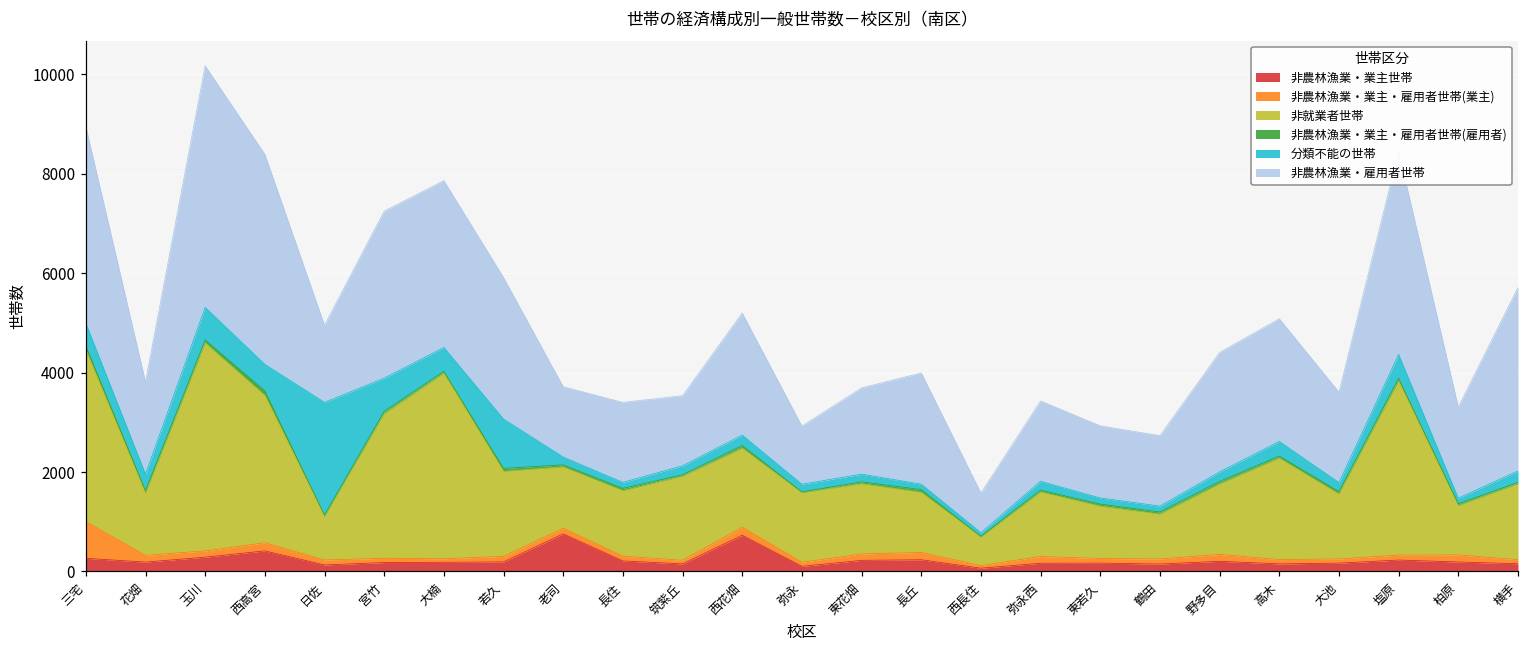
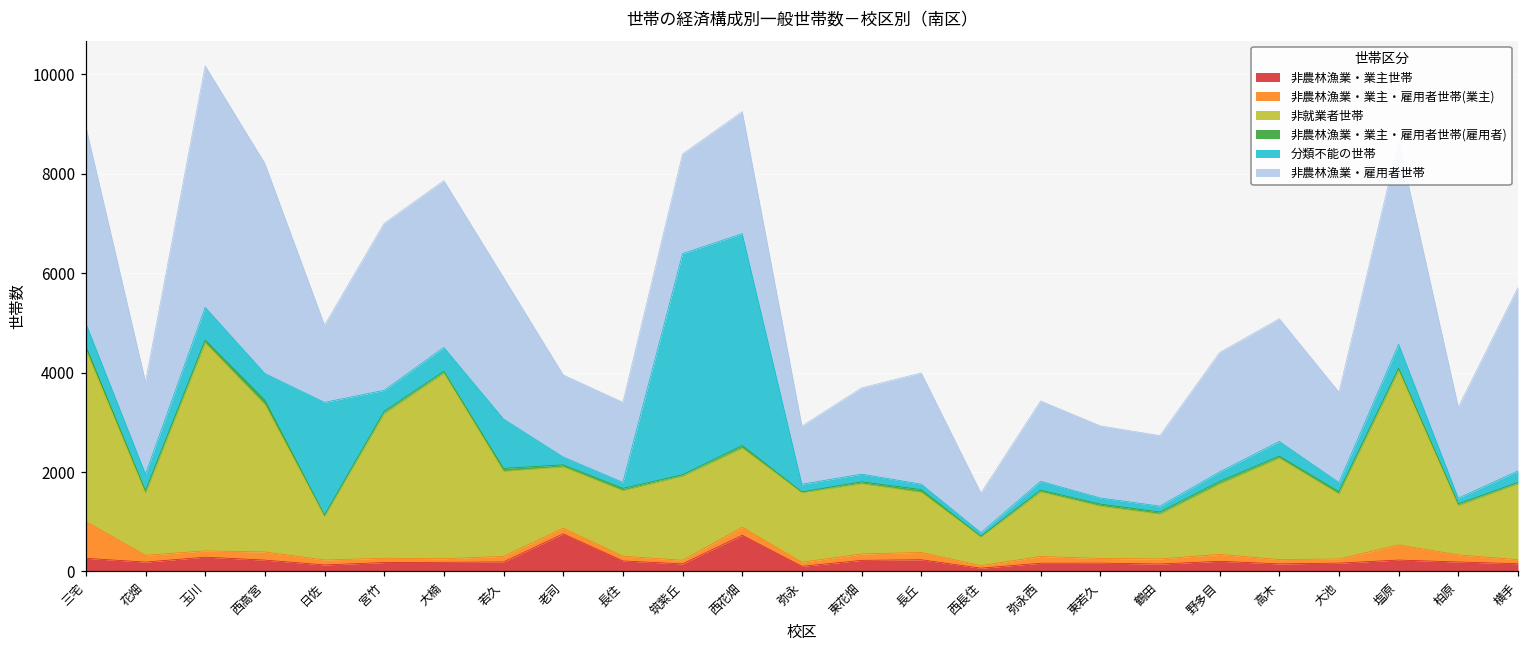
  {
    "非農林漁業・業主世帯": {
      "三宅": 300,
      "花畑": 200,
      "玉川": 300,
-     "西高宮": 400,
+     "西高宮": 200,
      "日佐": 100,
      "宮竹": 200,
      "大楠": 200,
      "若久": 200,
      "老司": 800,
      "長住": 200,
      "筑紫丘": 200,
      "西花畑": 700,
      "弥永": 100,
      "東花畑": 200,
      "長丘": 200,
      "弥永西": 200,
      "東若久": 200,
      "鶴田": 200,
      "野多目": 200,
      "高木": 200,
      "大池": 200,
      "塩原": 200,
      "柏原": 200,
      "横手": 200
    },
    "非農林漁業・業主・雇用者世帯(業主)": {
      "三宅": 700,
      "花畑": 100,
      "玉川": 100,
      "西高宮": 200,
      "日佐": 100,
      "宮竹": 100,
      "大楠": 100,
      "若久": 100,
      "老司": 100,
      "長住": 100,
      "筑紫丘": 100,
      "西花畑": 200,
      "弥永": 100,
      "東花畑": 100,
      "長丘": 100,
      "弥永西": 100,
      "東若久": 100,
      "鶴田": 100,
      "野多目": 100,
      "高木": 100,
      "大池": 100,
-     "塩原": 100,
+     "塩原": 300,
      "柏原": 100,
      "横手": 100
    },
    "非就業者世帯": {
      "三宅": 3500,
      "玉川": 4200,
      "西高宮": 3000,
      "若久": 1700
    },
    "非農林漁業・業主・雇用者世帯(雇用者)": {
      "三宅": 100,
      "玉川": 100,
      "西高宮": 100,
      "若久": 100
    },
    "分類不能の世帯": {
      "三宅": 500,
      "花畑": 300,
      "玉川": 700,
      "西高宮": 500,
      "日佐": 2300,
-     "宮竹": 700,
+     "宮竹": 400,
      "大楠": 500,
      "若久": 1000,
      "老司": 200,
      "長住": 100,
-     "筑紫丘": 200,
-     "西花畑": 200,
+     "筑紫丘": 4500,
+     "西花畑": 4300,
      "弥永": 200,
      "東花畑": 200,
      "長丘": 100,
      "西長住": 100,
      "弥永西": 200,
      "東若久": 100,
      "鶴田": 100,
      "野多目": 200,
      "高木": 300,
      "大池": 200,
      "塩原": 500,
      "柏原": 100,
      "横手": 200
    },
    "非農林漁業・雇用者世帯": {
      "三宅": 4000,
      "花畑": 1900,
      "玉川": 4900,
      "西高宮": 4200,
      "日佐": 1600,
      "宮竹": 3400,
      "大楠": 3400,
      "若久": 2800,
-     "老司": 1400,
+     "老司": 1700,
      "長住": 1600,
-     "筑紫丘": 1400,
+     "筑紫丘": 2000,
      "西花畑": 2500,
      "弥永": 1200,
      "東花畑": 1700,
      "長丘": 2200,
      "西長住": 800,
      "弥永西": 1600,
      "東若久": 1500,
      "鶴田": 1400,
      "野多目": 2400,
      "高木": 2500,
      "大池": 1800,
      "柏原": 1800,
      "横手": 3700
    }
  }
